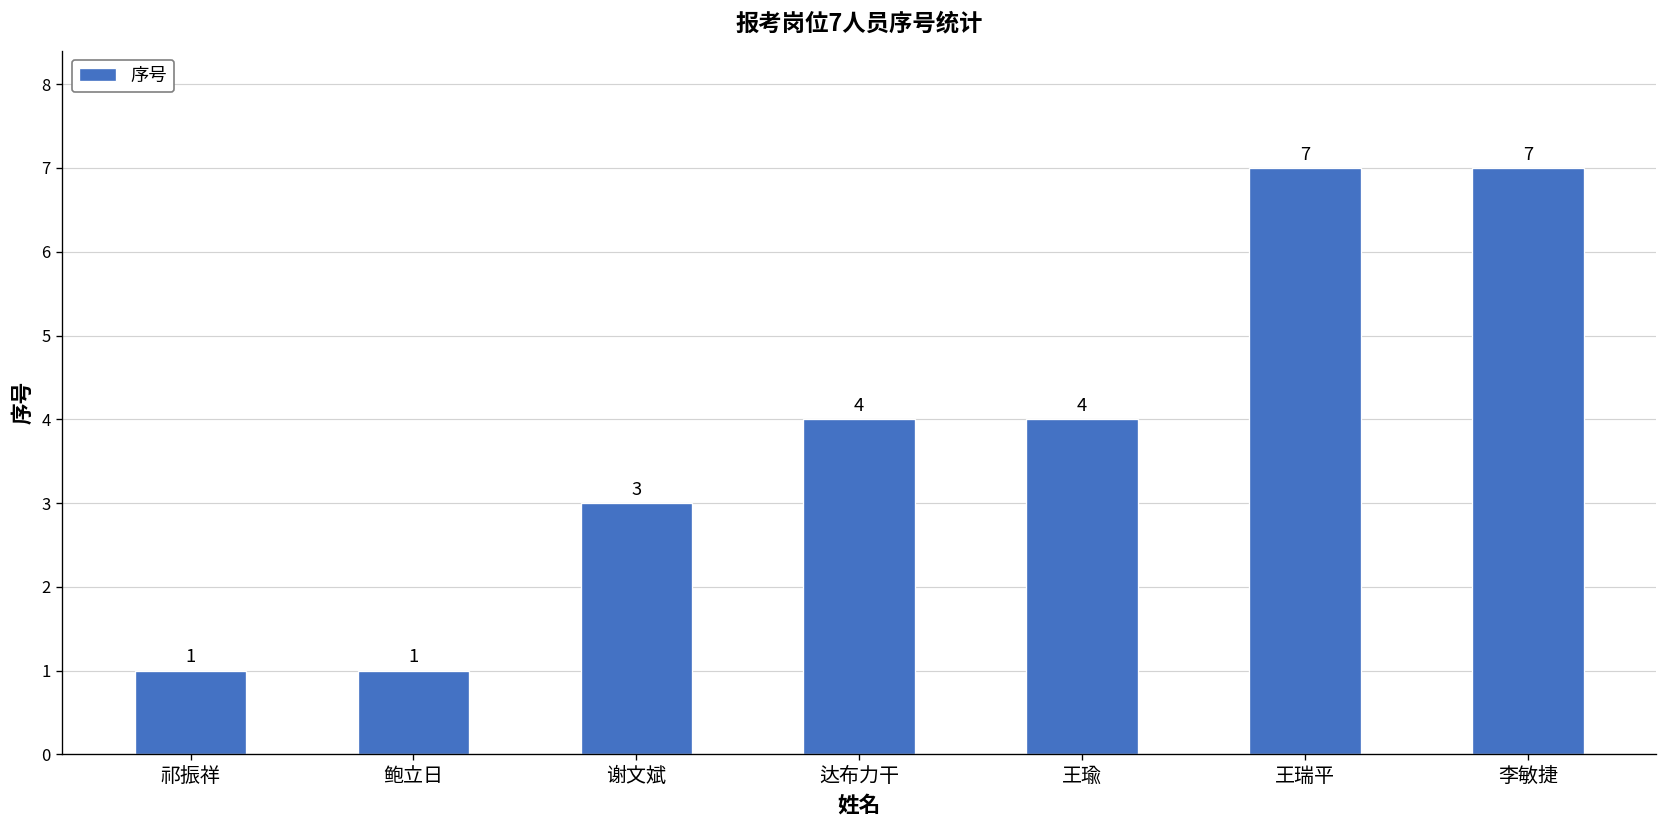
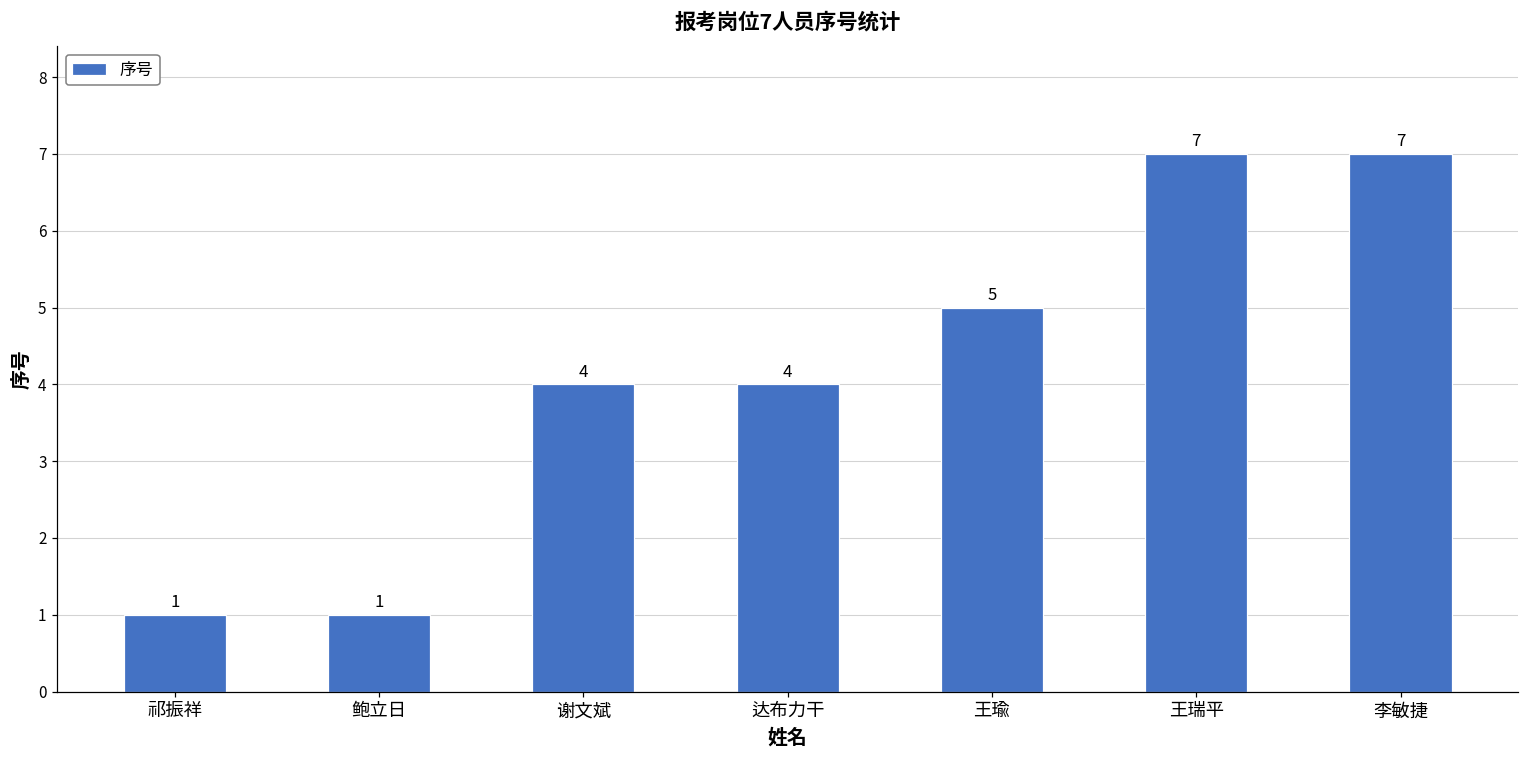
  {
    "祁振祥": 1,
    "鲍立日": 1,
-   "谢文斌": 3,
+   "谢文斌": 4,
    "达布力干": 4,
-   "王瑜": 4,
+   "王瑜": 5,
    "王瑞平": 7,
    "李敏捷": 7
  }
